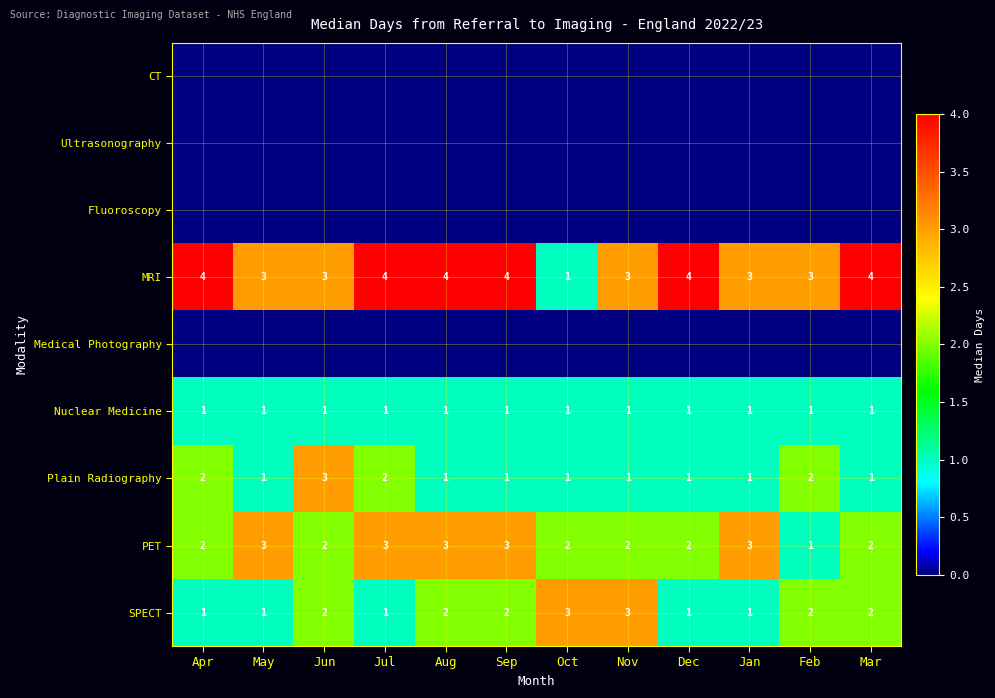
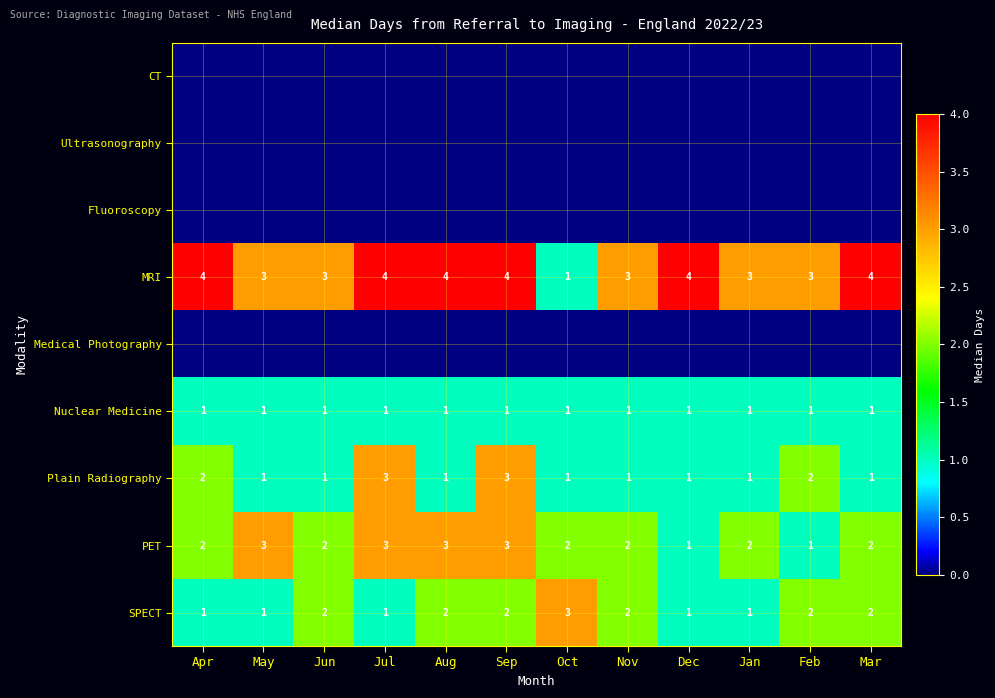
  {
    "MRI": {
      "Apr": 4,
      "May": 3,
      "Jun": 3,
      "Jul": 4,
      "Aug": 4,
      "Sep": 4,
      "Oct": 1,
      "Nov": 3,
      "Dec": 4,
      "Jan": 3,
      "Feb": 3,
      "Mar": 4
    },
    "Nuclear Medicine": {
      "Apr": 1,
      "May": 1,
      "Jun": 1,
      "Jul": 1,
      "Aug": 1,
      "Sep": 1,
      "Oct": 1,
      "Nov": 1,
      "Dec": 1,
      "Jan": 1,
      "Feb": 1,
      "Mar": 1
    },
    "Plain Radiography": {
      "Apr": 2,
      "May": 1,
-     "Jun": 3,
-     "Jul": 2,
+     "Jun": 1,
+     "Jul": 3,
      "Aug": 1,
-     "Sep": 1,
+     "Sep": 3,
      "Oct": 1,
      "Nov": 1,
      "Dec": 1,
      "Jan": 1,
      "Feb": 2,
      "Mar": 1
    },
    "PET": {
      "Apr": 2,
      "May": 3,
      "Jun": 2,
      "Jul": 3,
      "Aug": 3,
      "Sep": 3,
      "Oct": 2,
      "Nov": 2,
-     "Dec": 2,
-     "Jan": 3,
+     "Dec": 1,
+     "Jan": 2,
      "Feb": 1,
      "Mar": 2
    },
    "SPECT": {
      "Apr": 1,
      "May": 1,
      "Jun": 2,
      "Jul": 1,
      "Aug": 2,
      "Sep": 2,
      "Oct": 3,
-     "Nov": 3,
+     "Nov": 2,
      "Dec": 1,
      "Jan": 1,
      "Feb": 2,
      "Mar": 2
    }
  }
